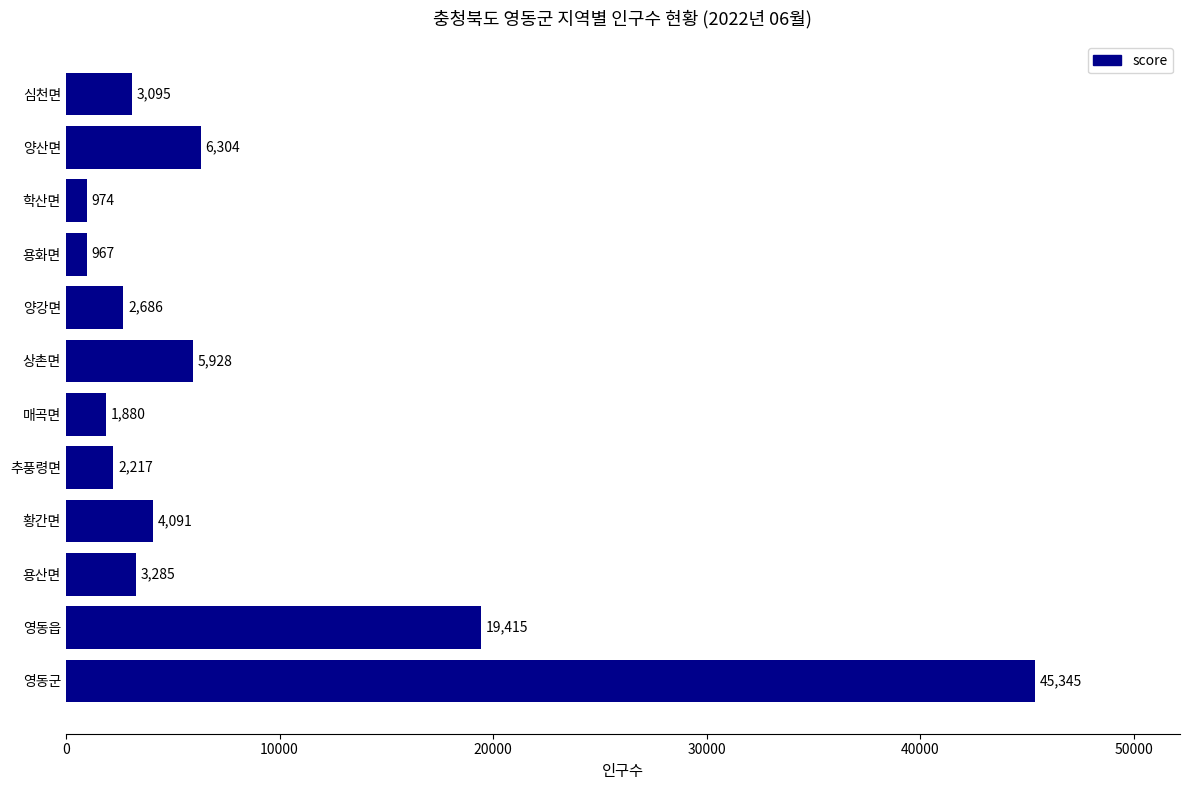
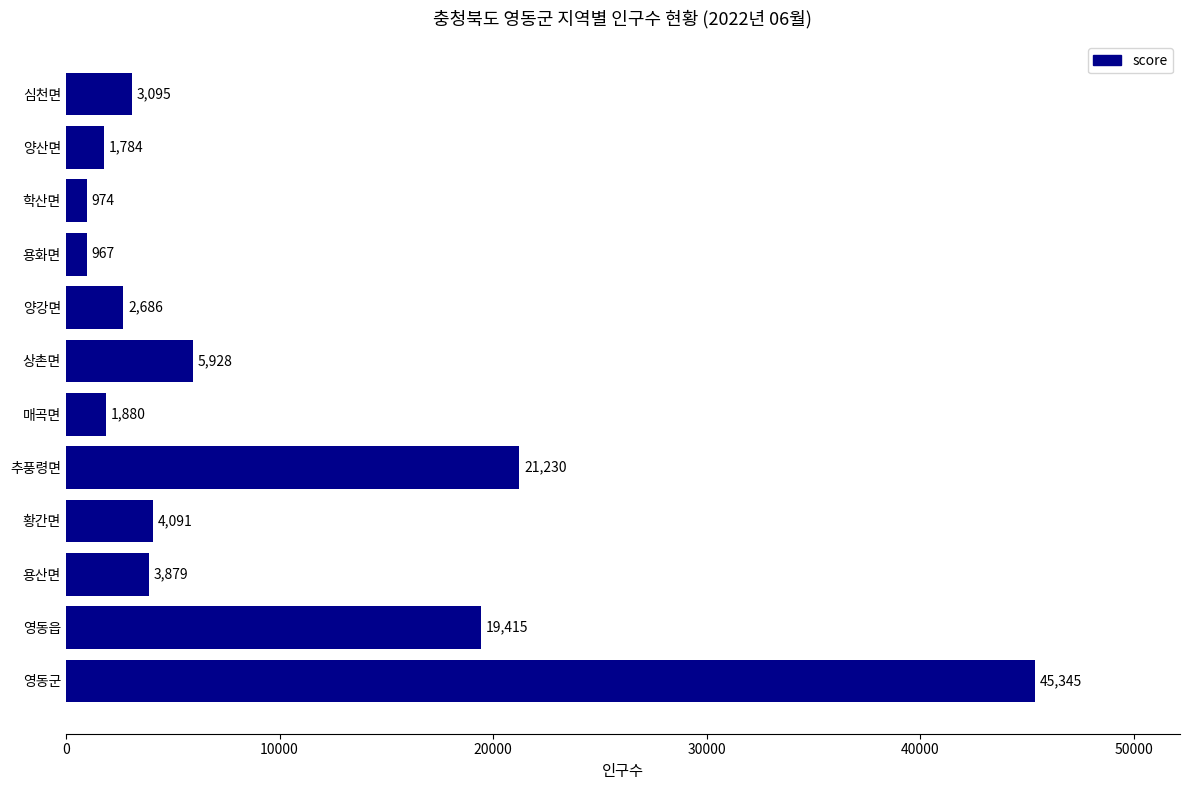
  {
    "심천면": "3,095",
-   "양산면": "6,304",
+   "양산면": "1,784",
    "학산면": "974",
    "용화면": "967",
    "양강면": "2,686",
    "상촌면": "5,928",
    "매곡면": "1,880",
-   "추풍령면": "2,217",
+   "추풍령면": "21,230",
    "황간면": "4,091",
-   "용산면": "3,285",
+   "용산면": "3,879",
    "영동읍": "19,415",
    "영동군": "45,345"
  }
